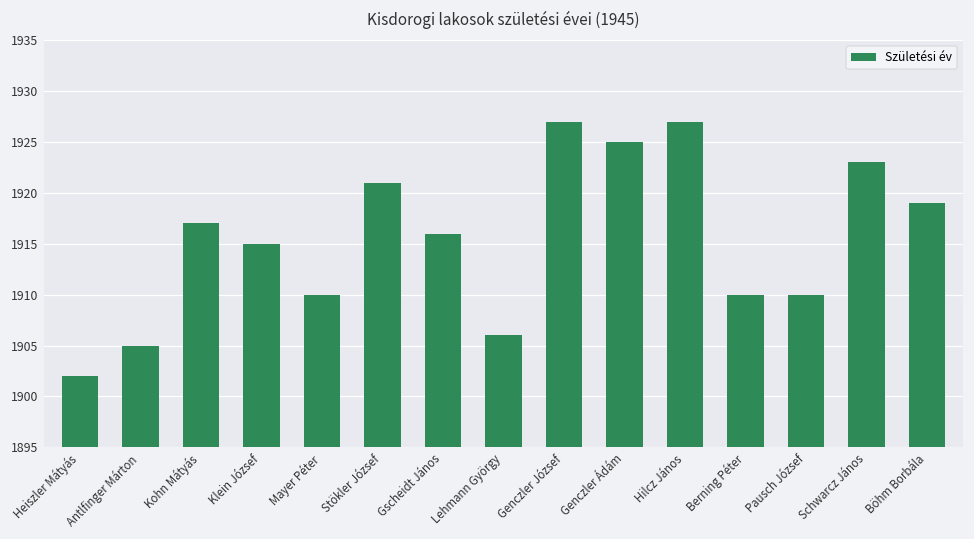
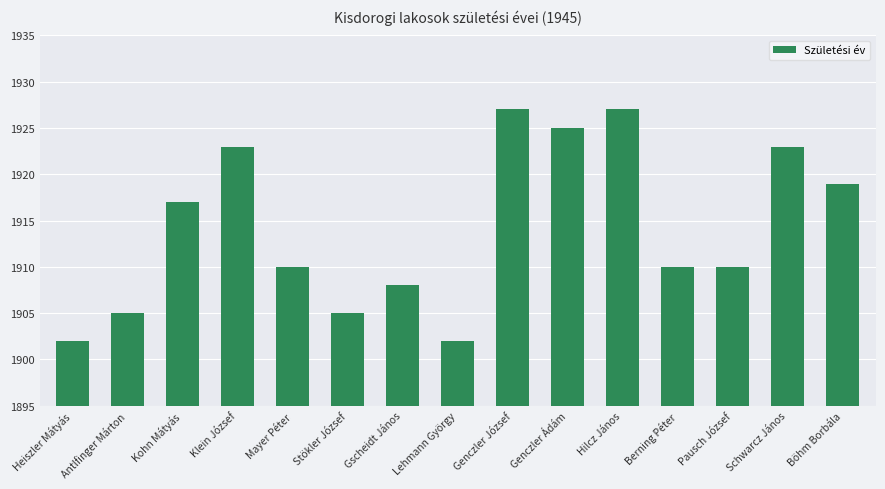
  {
    "Heiszler Mátyás": 1902,
    "Antlfinger Márton": 1905,
    "Kohn Mátyás": 1917,
-   "Klein József": 1915,
+   "Klein József": 1923,
    "Mayer Péter": 1910,
-   "Stökler József": 1921,
-   "Gscheidt János": 1916,
-   "Lehmann György": 1906,
+   "Stökler József": 1905,
+   "Gscheidt János": 1908,
+   "Lehmann György": 1902,
    "Genczler József": 1927,
    "Genczler Ádám": 1925,
    "Hilcz János": 1927,
    "Berning Péter": 1910,
    "Pausch József": 1910,
    "Schwarcz János": 1923,
    "Böhm Borbála": 1919
  }
